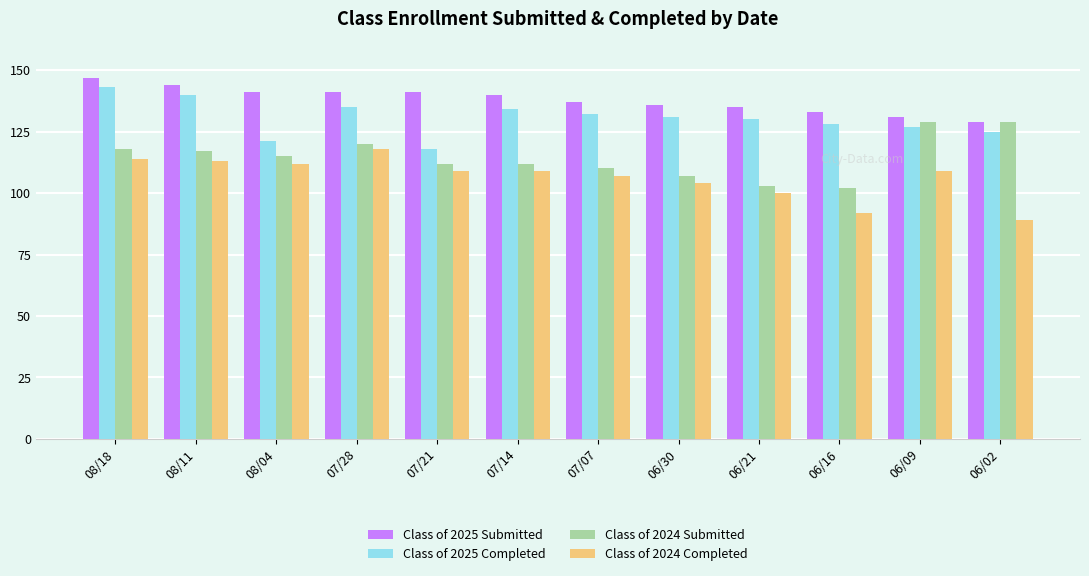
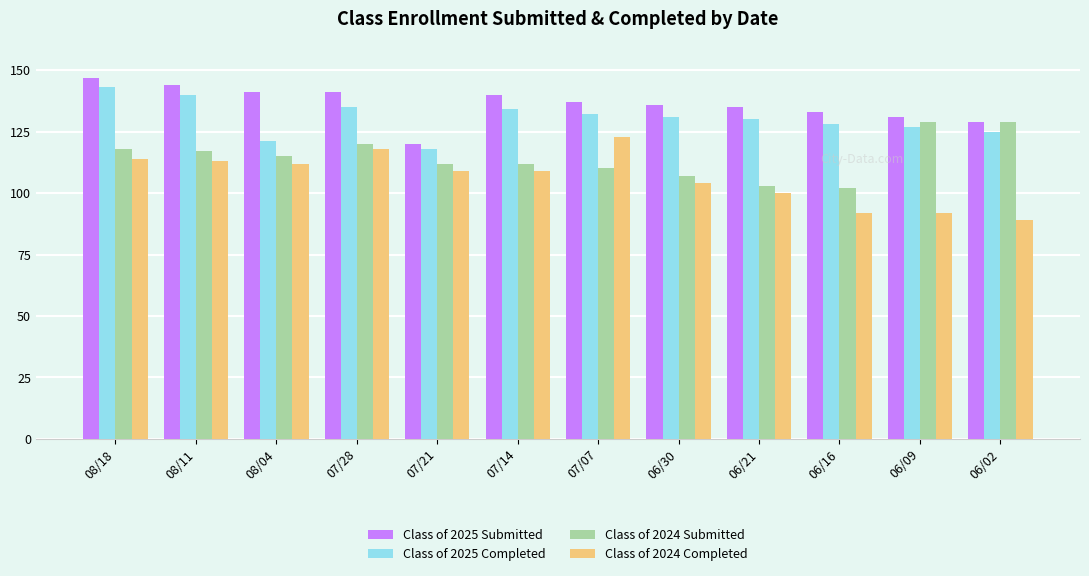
  {
    "Class of 2025 Submitted": {
      "08/18": 147,
      "08/11": 144,
      "08/04": 141,
      "07/28": 141,
-     "07/21": 141,
+     "07/21": 120,
      "07/14": 140,
      "07/07": 137,
      "06/30": 136,
      "06/21": 135,
      "06/16": 133,
      "06/09": 131,
      "06/02": 129
    },
    "Class of 2025 Completed": {
      "08/18": 143,
      "08/11": 140,
      "08/04": 121,
      "07/28": 135,
      "07/21": 118,
      "07/14": 134,
      "07/07": 132,
      "06/30": 131,
      "06/21": 130,
      "06/16": 128,
      "06/09": 127,
      "06/02": 125
    },
    "Class of 2024 Submitted": {
      "08/18": 118,
      "08/11": 117,
      "08/04": 115,
      "07/28": 120,
      "07/21": 112,
      "07/14": 112,
      "07/07": 110,
      "06/30": 107,
      "06/21": 103,
      "06/16": 102,
      "06/09": 129,
      "06/02": 129
    },
    "Class of 2024 Completed": {
      "08/18": 114,
      "08/11": 113,
      "08/04": 112,
      "07/28": 118,
      "07/21": 109,
      "07/14": 109,
-     "07/07": 107,
+     "07/07": 123,
      "06/30": 104,
      "06/21": 100,
      "06/16": 92,
-     "06/09": 109,
+     "06/09": 92,
      "06/02": 89
    }
  }
